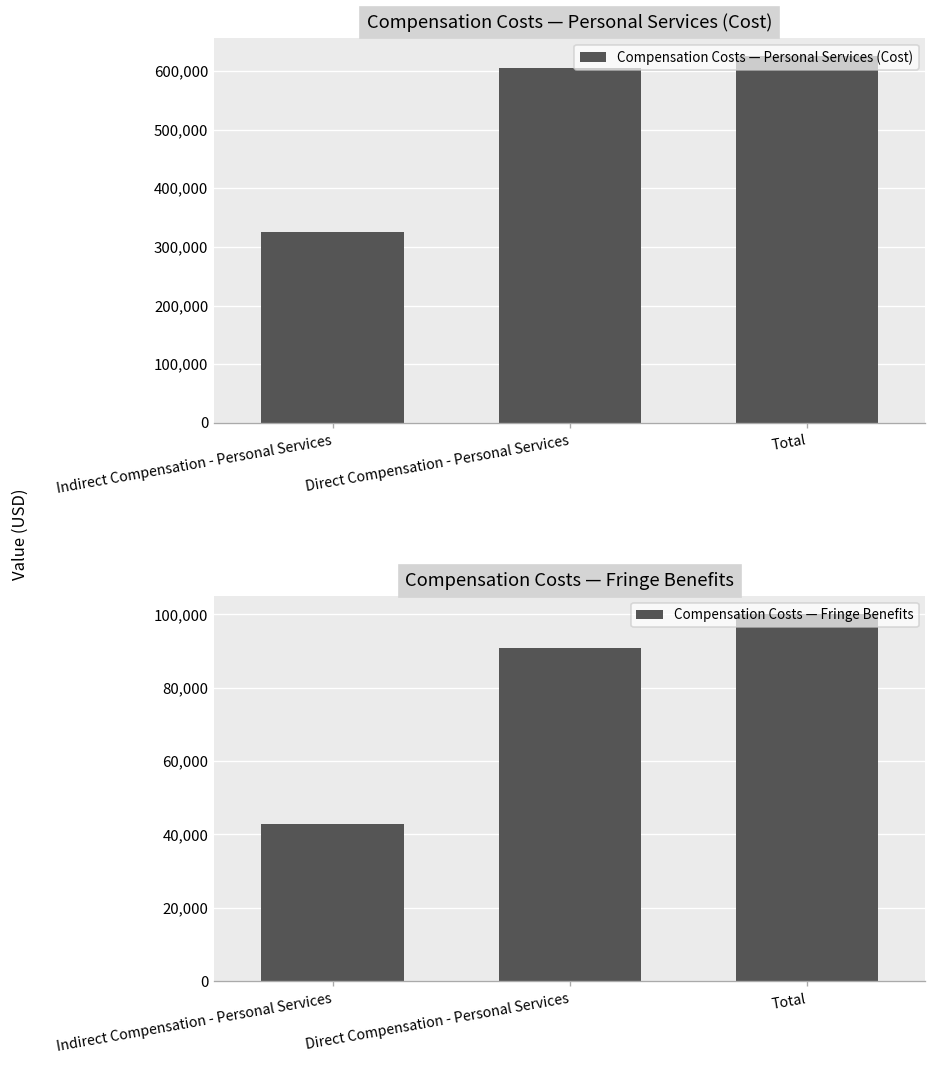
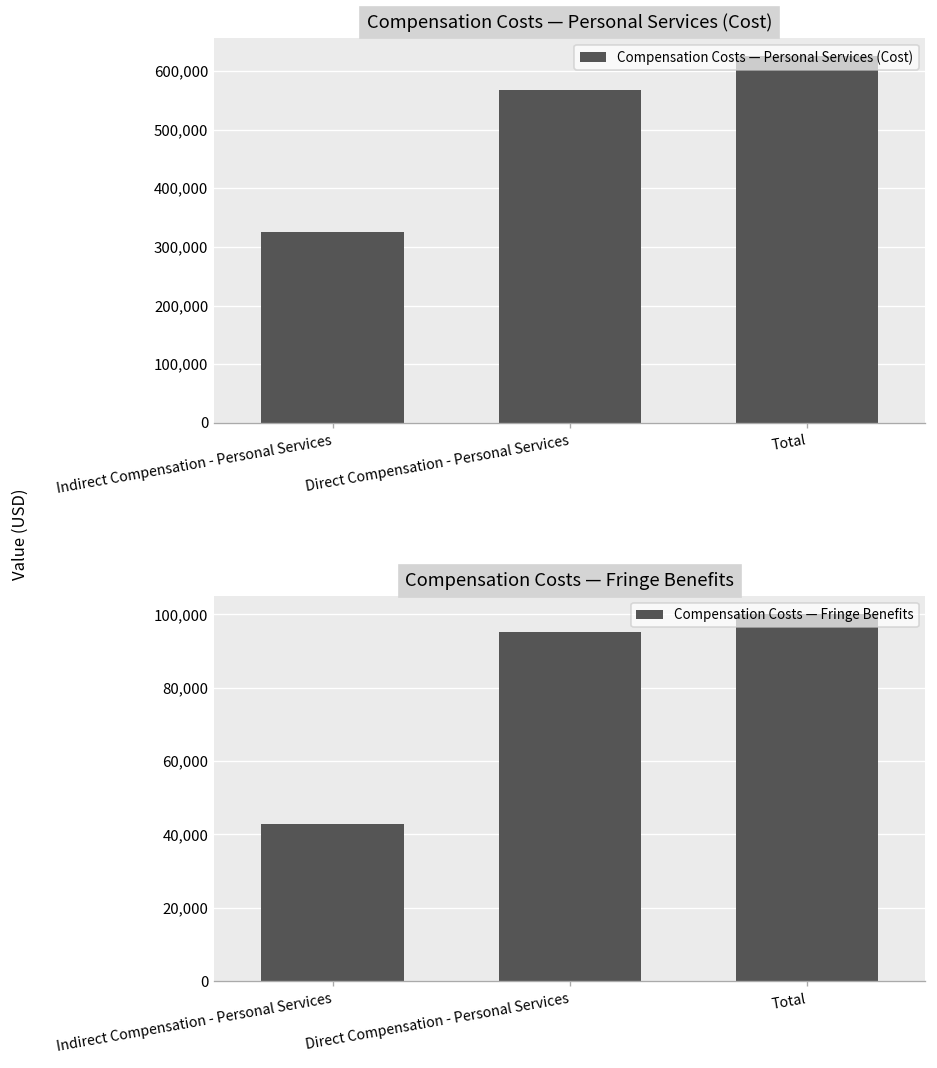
  {
    "Compensation Costs — Personal Services (Cost)": {
      "Indirect Compensation - Personal Services": "330,000",
-     "Direct Compensation - Personal Services": "600,000"
+     "Direct Compensation - Personal Services": "570,000"
    },
    "Compensation Costs — Fringe Benefits": {
      "Indirect Compensation - Personal Services": "43,000",
-     "Direct Compensation - Personal Services": "91,000"
+     "Direct Compensation - Personal Services": "95,000"
    }
  }
